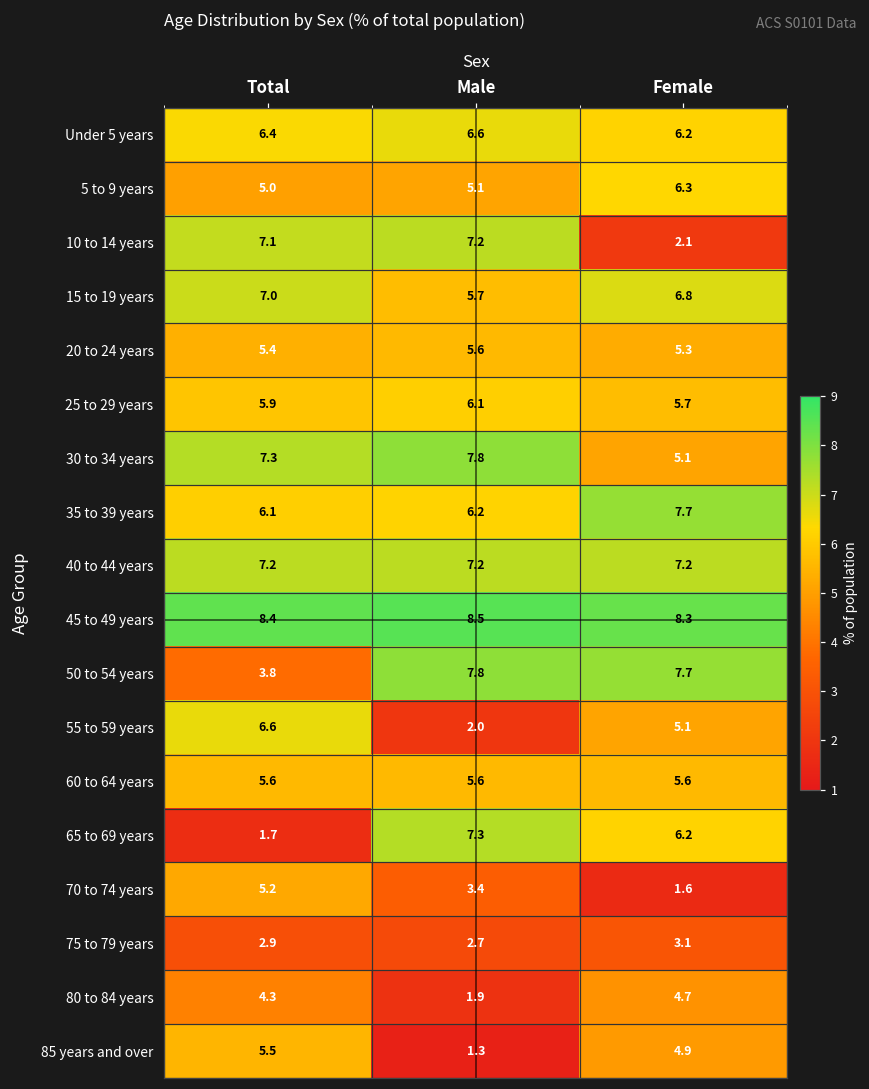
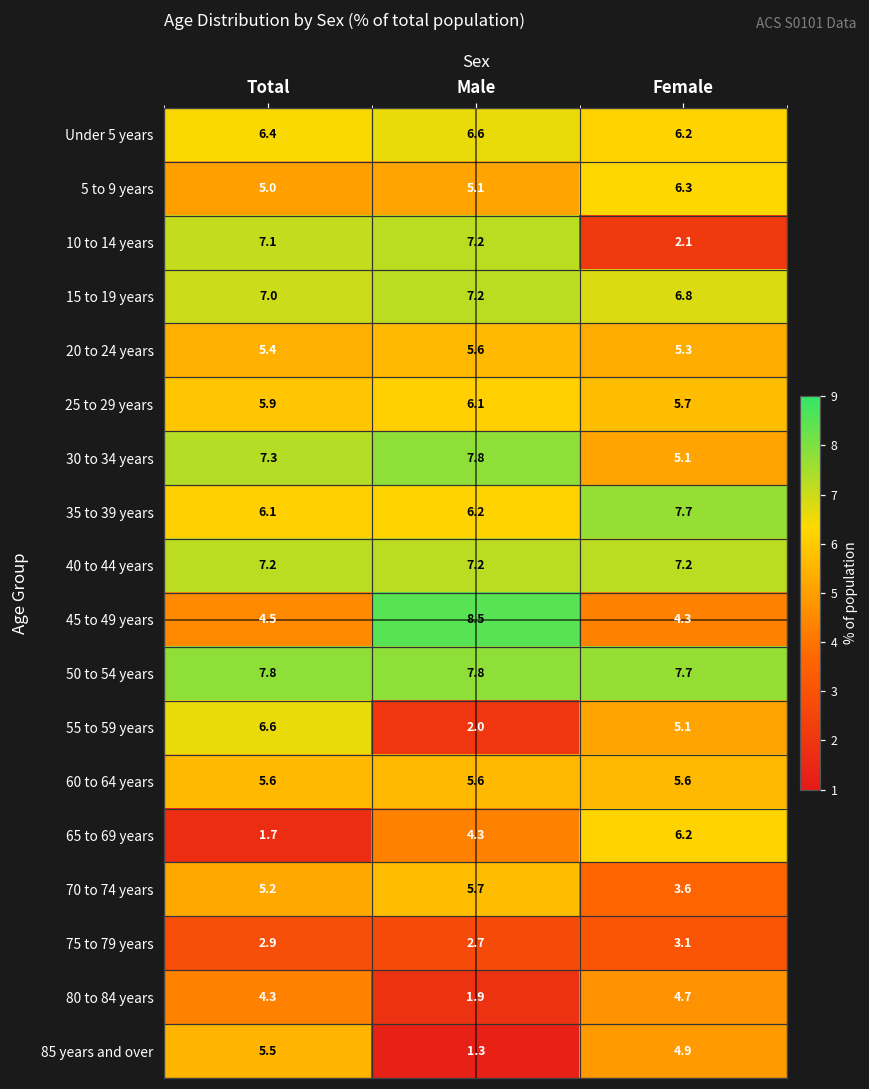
  {
    "Under 5 years": {
      "Total": 6.4,
      "Male": 6.6,
      "Female": 6.2
    },
    "5 to 9 years": {
      "Total": 5.0,
      "Male": 5.1,
      "Female": 6.3
    },
    "10 to 14 years": {
      "Total": 7.1,
      "Male": 7.2,
      "Female": 2.1
    },
    "15 to 19 years": {
      "Total": 7.0,
-     "Male": 5.7,
+     "Male": 7.2,
      "Female": 6.8
    },
    "20 to 24 years": {
      "Total": 5.4,
      "Male": 5.6,
      "Female": 5.3
    },
    "25 to 29 years": {
      "Total": 5.9,
      "Male": 6.1,
      "Female": 5.7
    },
    "30 to 34 years": {
      "Total": 7.3,
      "Male": 7.8,
      "Female": 5.1
    },
    "35 to 39 years": {
      "Total": 6.1,
      "Male": 6.2,
      "Female": 7.7
    },
    "40 to 44 years": {
      "Total": 7.2,
      "Male": 7.2,
      "Female": 7.2
    },
    "45 to 49 years": {
-     "Total": 8.4,
+     "Total": 4.5,
      "Male": 8.5,
-     "Female": 8.3
+     "Female": 4.3
    },
    "50 to 54 years": {
-     "Total": 3.8,
+     "Total": 7.8,
      "Male": 7.8,
      "Female": 7.7
    },
    "55 to 59 years": {
      "Total": 6.6,
      "Male": 2.0,
      "Female": 5.1
    },
    "60 to 64 years": {
      "Total": 5.6,
      "Male": 5.6,
      "Female": 5.6
    },
    "65 to 69 years": {
      "Total": 1.7,
-     "Male": 7.3,
+     "Male": 4.3,
      "Female": 6.2
    },
    "70 to 74 years": {
      "Total": 5.2,
-     "Male": 3.4,
-     "Female": 1.6
+     "Male": 5.7,
+     "Female": 3.6
    },
    "75 to 79 years": {
      "Total": 2.9,
      "Male": 2.7,
      "Female": 3.1
    },
    "80 to 84 years": {
      "Total": 4.3,
      "Male": 1.9,
      "Female": 4.7
    },
    "85 years and over": {
      "Total": 5.5,
      "Male": 1.3,
      "Female": 4.9
    }
  }
